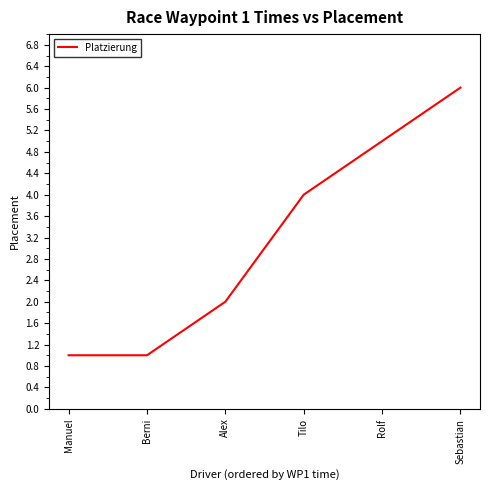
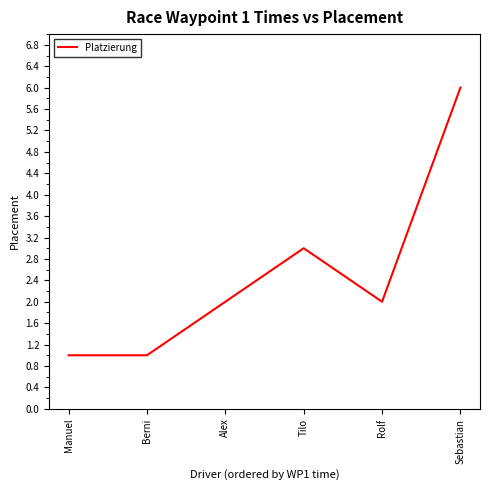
  {
    "Manuel": 1,
    "Berni": 1,
    "Alex": 2,
-   "Tilo": 4,
-   "Rolf": 5,
+   "Tilo": 3,
+   "Rolf": 2,
    "Sebastian": 6
  }
